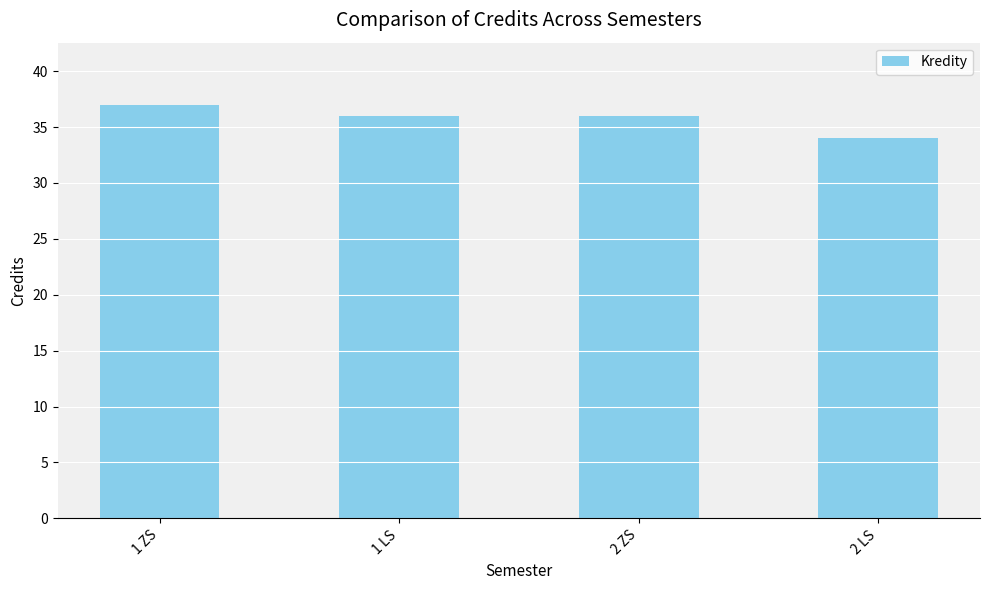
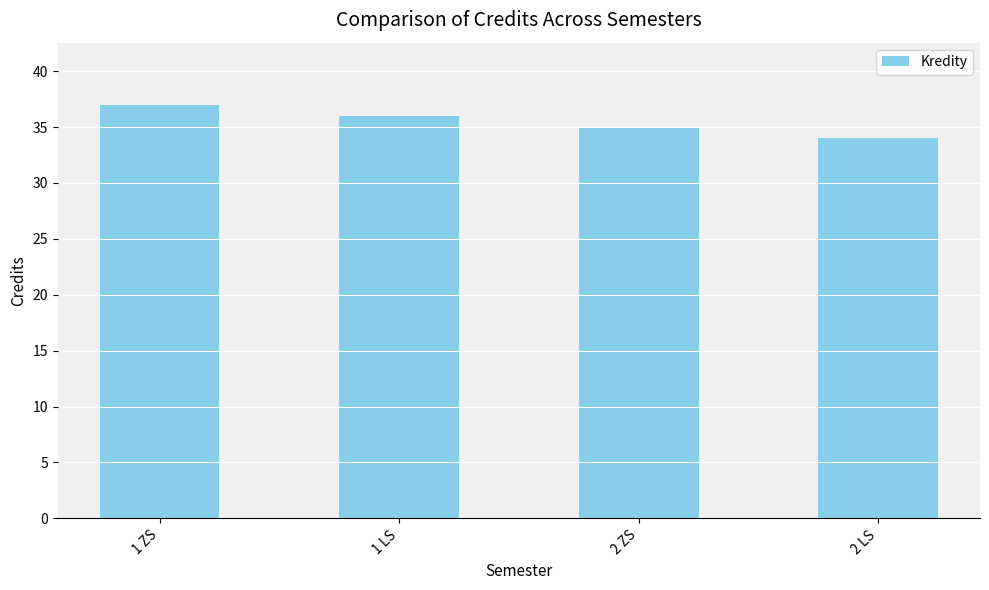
  {
    "1 ZS": 37,
    "1 LS": 36,
-   "2 ZS": 36,
+   "2 ZS": 35,
    "2 LS": 34
  }
